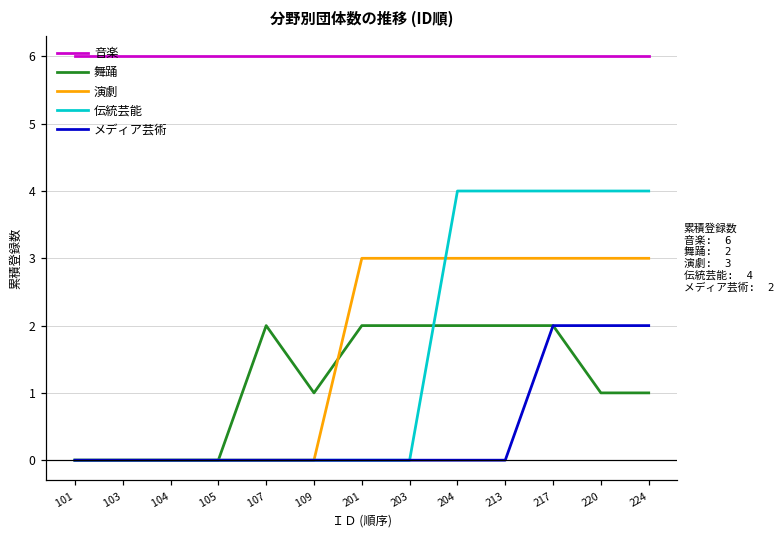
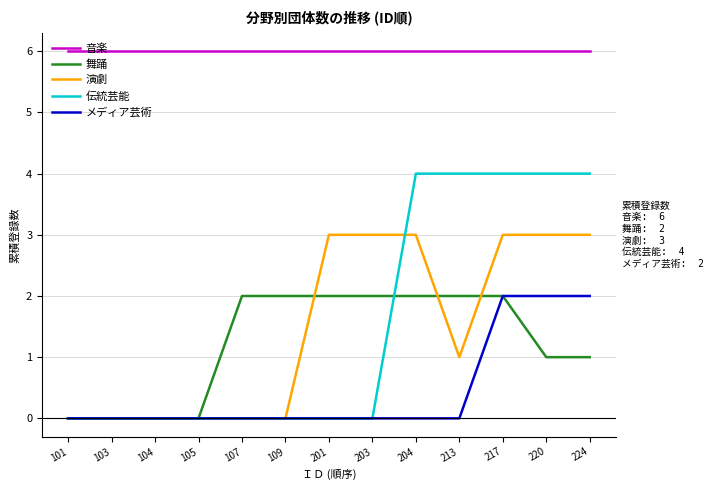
  {
    "音楽": {
      "101": 6,
      "103": 6,
      "104": 6,
      "105": 6,
      "107": 6,
      "109": 6,
      "201": 6,
      "203": 6,
      "204": 6,
      "213": 6,
      "217": 6,
      "220": 6,
      "224": 6
    },
    "舞踊": {
      "107": 2,
-     "109": 1,
+     "109": 2,
      "201": 2,
      "203": 2,
      "204": 2,
      "213": 2,
      "220": 1,
      "224": 1
    },
    "演劇": {
      "201": 3,
      "203": 3,
      "204": 3,
-     "213": 3,
+     "213": 1,
      "217": 3,
      "220": 3,
      "224": 3
    },
    "伝統芸能": {
      "204": 4,
      "213": 4,
      "217": 4,
      "220": 4,
      "224": 4
    },
    "メディア芸術": {
      "204": 0,
      "213": 0,
      "220": 2,
      "224": 2
    }
  }
